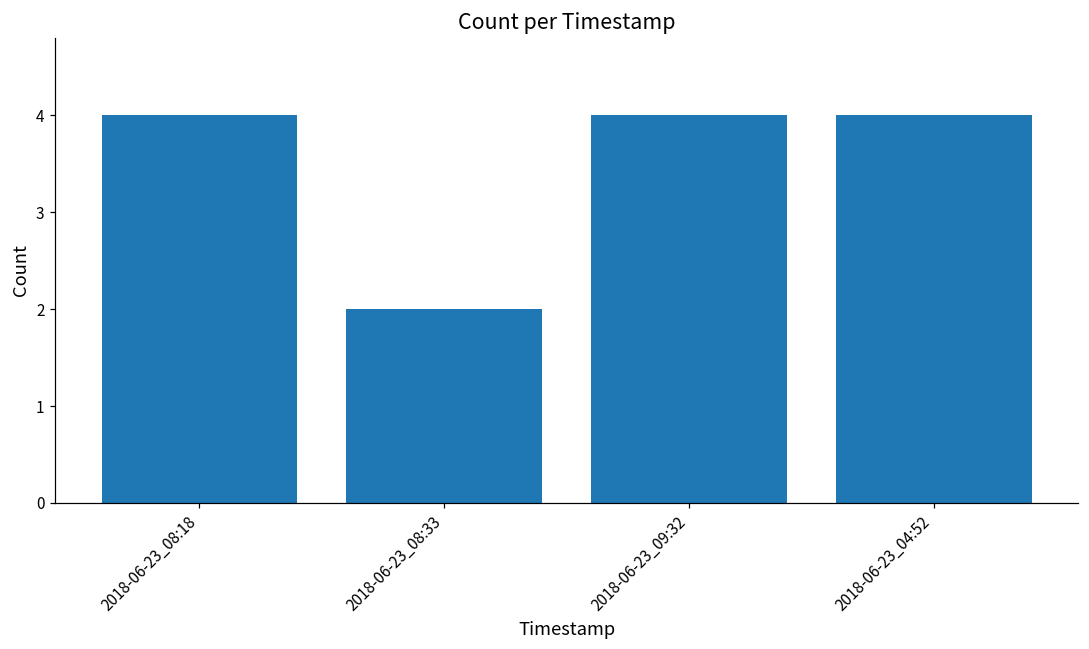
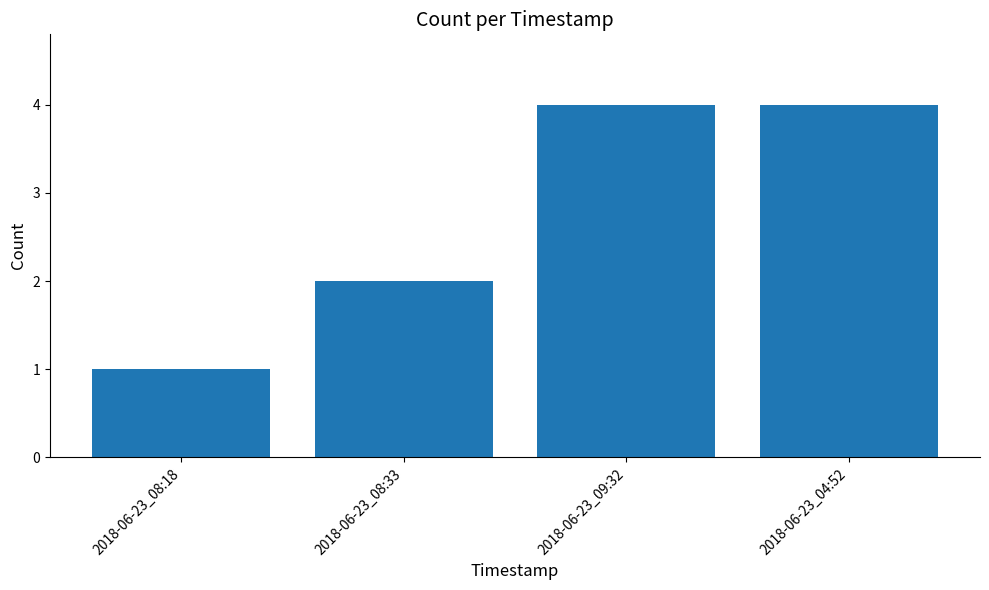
  {
-   "2018-06-23_08:18": 4,
+   "2018-06-23_08:18": 1,
    "2018-06-23_08:33": 2,
    "2018-06-23_09:32": 4,
    "2018-06-23_04:52": 4
  }
